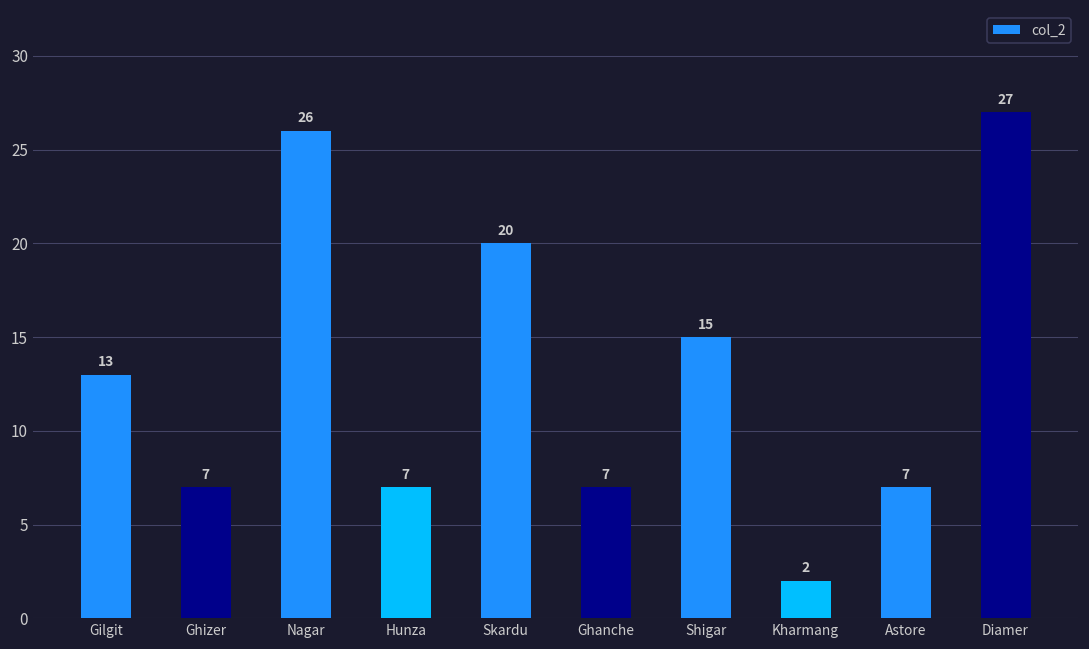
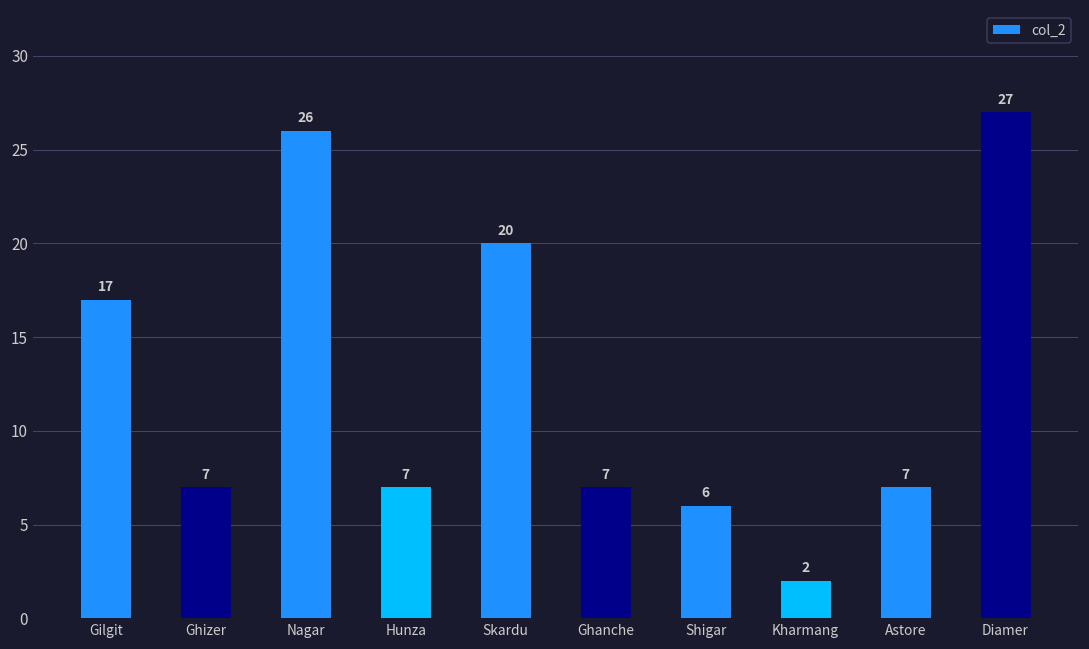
  {
-   "Gilgit": 13,
+   "Gilgit": 17,
    "Ghizer": 7,
    "Nagar": 26,
    "Hunza": 7,
    "Skardu": 20,
    "Ghanche": 7,
-   "Shigar": 15,
+   "Shigar": 6,
    "Kharmang": 2,
    "Astore": 7,
    "Diamer": 27
  }
